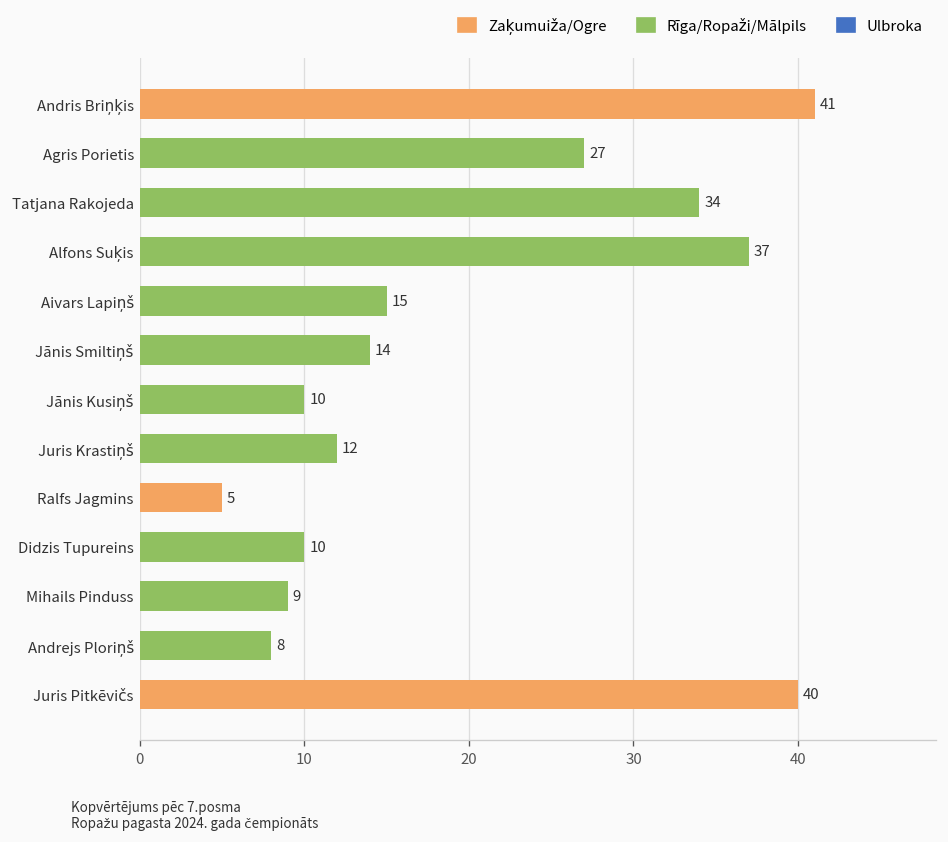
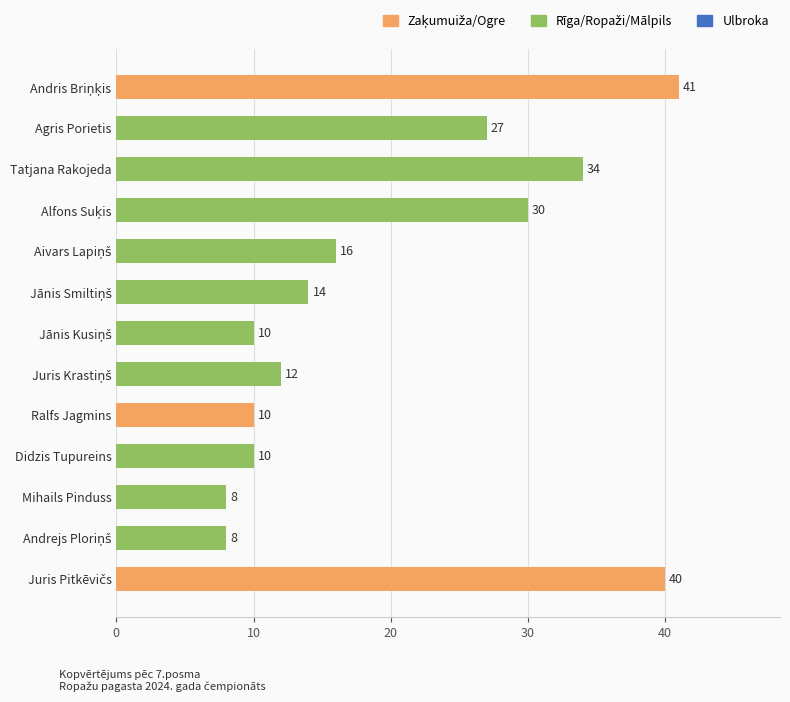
  {
    "Andris Briņķis": 41,
    "Agris Porietis": 27,
    "Tatjana Rakojeda": 34,
-   "Alfons Suķis": 37,
-   "Aivars Lapiņš": 15,
+   "Alfons Suķis": 30,
+   "Aivars Lapiņš": 16,
    "Jānis Smiltiņš": 14,
    "Jānis Kusiņš": 10,
    "Juris Krastiņš": 12,
-   "Ralfs Jagmins": 5,
+   "Ralfs Jagmins": 10,
    "Didzis Tupureins": 10,
-   "Mihails Pinduss": 9,
+   "Mihails Pinduss": 8,
    "Andrejs Ploriņš": 8,
    "Juris Pitkēvičs": 40
  }
